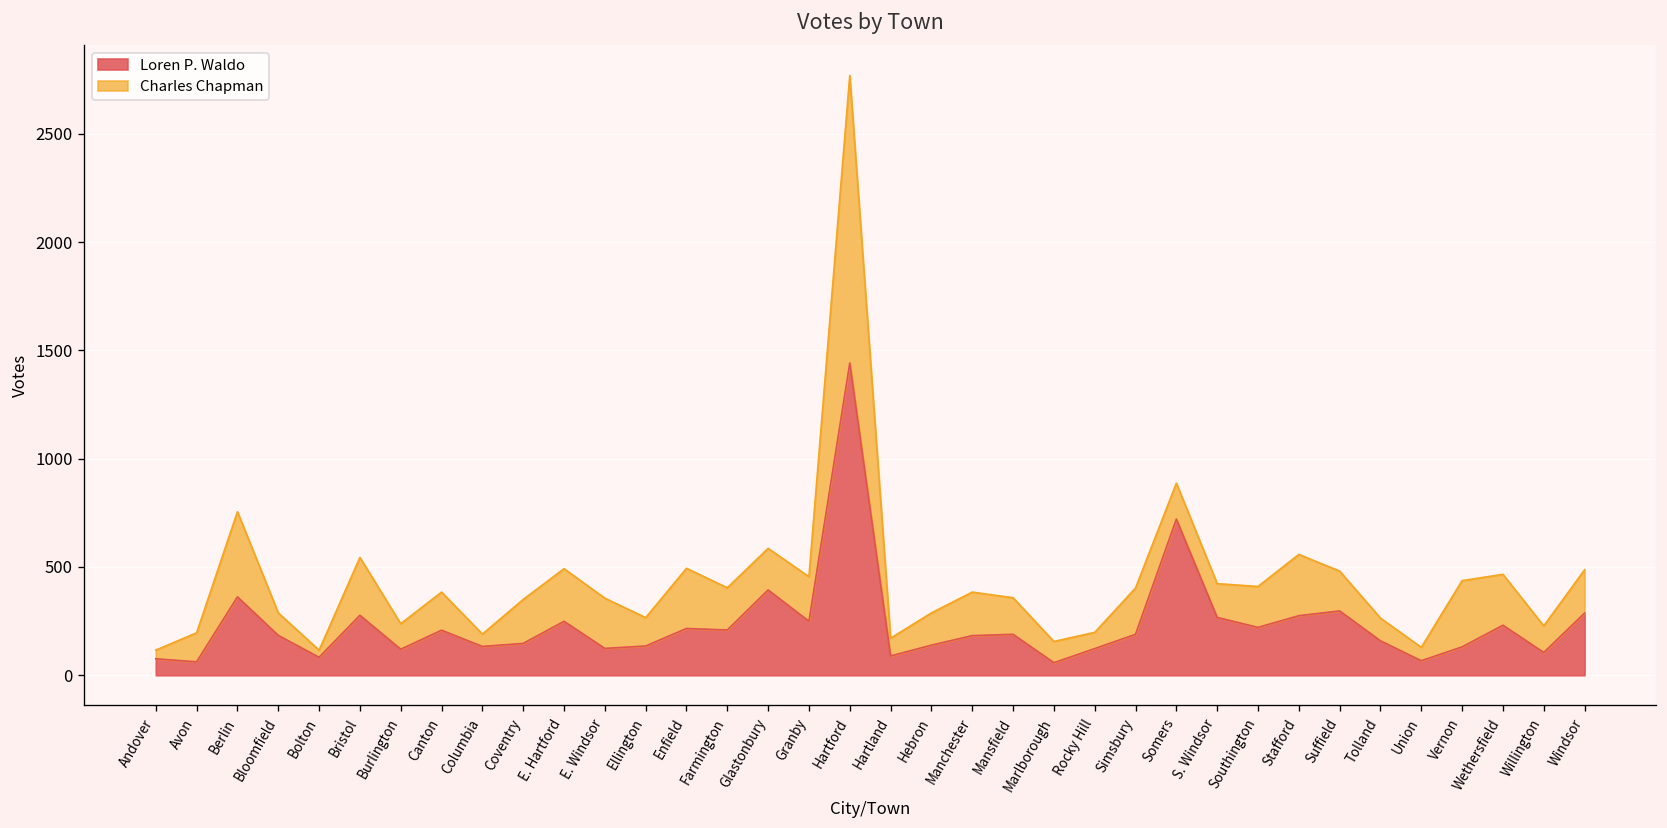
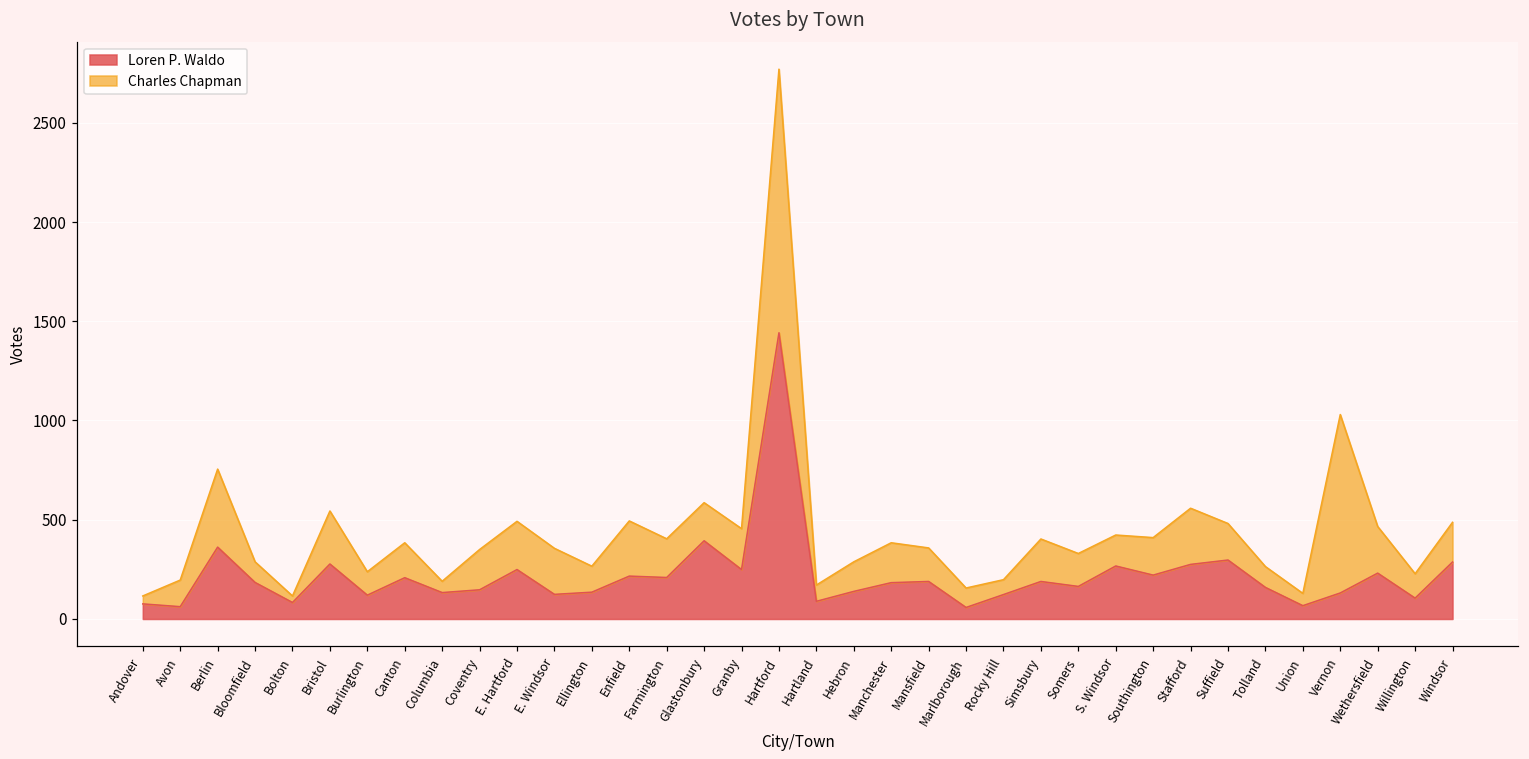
  {
    "Loren P. Waldo": {
      "Andover": 80,
      "Avon": 60,
      "Berlin": 360,
      "Bloomfield": 180,
      "Bolton": 80,
      "Bristol": 280,
      "Burlington": 120,
      "Canton": 210,
      "Columbia": 130,
      "Coventry": 150,
      "E. Hartford": 250,
      "E. Windsor": 120,
      "Ellington": 140,
      "Enfield": 220,
      "Farmington": 210,
      "Glastonbury": 390,
      "Granby": 250,
      "Hartford": 1440,
      "Hartland": 90,
      "Hebron": 140,
      "Manchester": 180,
      "Mansfield": 190,
      "Marlborough": 60,
      "Rocky Hill": 120,
      "Simsbury": 190,
-     "Somers": 720,
+     "Somers": 160,
      "S. Windsor": 270,
      "Southington": 220,
      "Stafford": 280,
      "Suffield": 300,
      "Tolland": 160,
      "Union": 70,
      "Vernon": 130,
      "Wethersfield": 230,
      "Willington": 110,
      "Windsor": 290
    },
    "Charles Chapman": {
      "Andover": 40,
      "Avon": 130,
      "Berlin": 390,
      "Bloomfield": 100,
      "Bolton": 30,
      "Bristol": 270,
      "Burlington": 120,
      "Canton": 180,
      "Columbia": 60,
      "Coventry": 200,
      "E. Hartford": 240,
      "E. Windsor": 230,
      "Ellington": 130,
      "Enfield": 280,
      "Farmington": 200,
      "Glastonbury": 190,
      "Granby": 210,
      "Hartford": 1330,
      "Hartland": 80,
      "Hebron": 150,
      "Manchester": 200,
      "Mansfield": 170,
      "Marlborough": 100,
      "Rocky Hill": 80,
      "Simsbury": 210,
      "Somers": 170,
      "S. Windsor": 160,
      "Southington": 190,
      "Stafford": 280,
      "Suffield": 180,
      "Tolland": 110,
      "Union": 60,
-     "Vernon": 310,
+     "Vernon": 900,
      "Wethersfield": 240,
      "Willington": 120,
      "Windsor": 200
    }
  }
